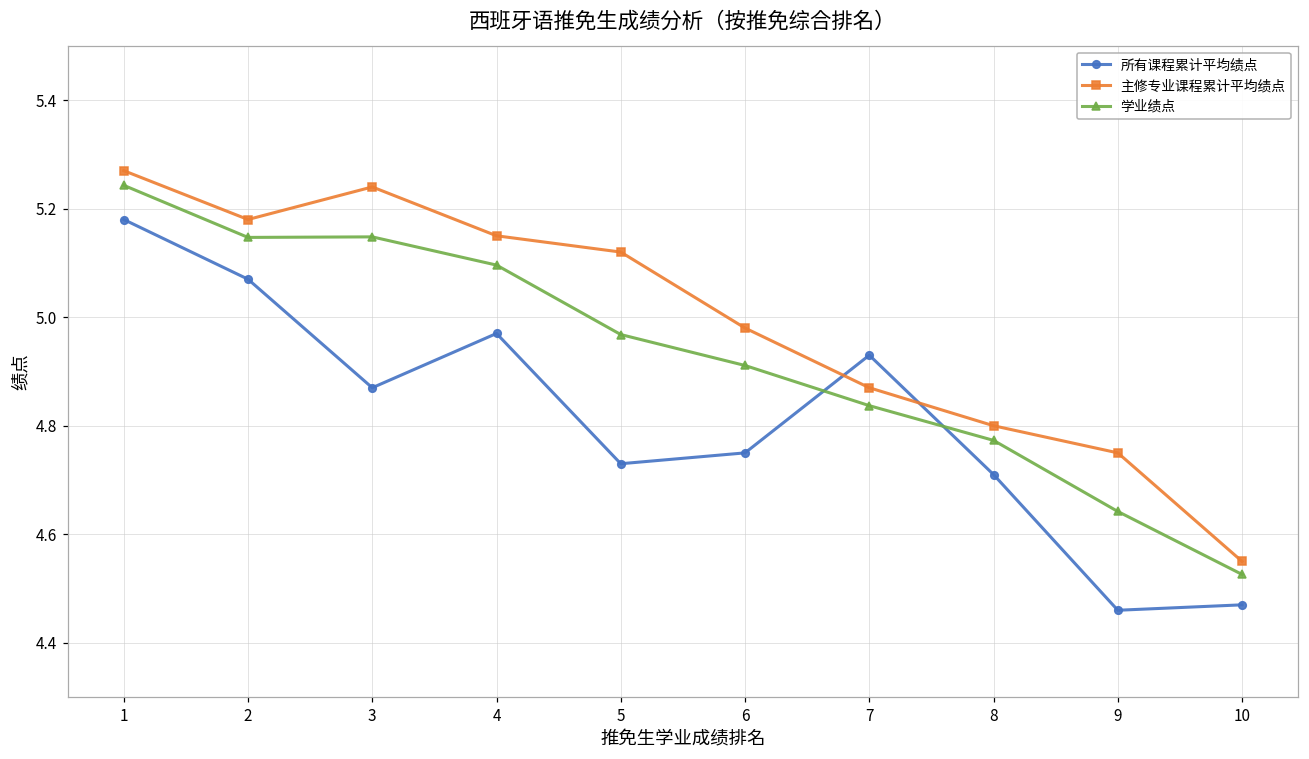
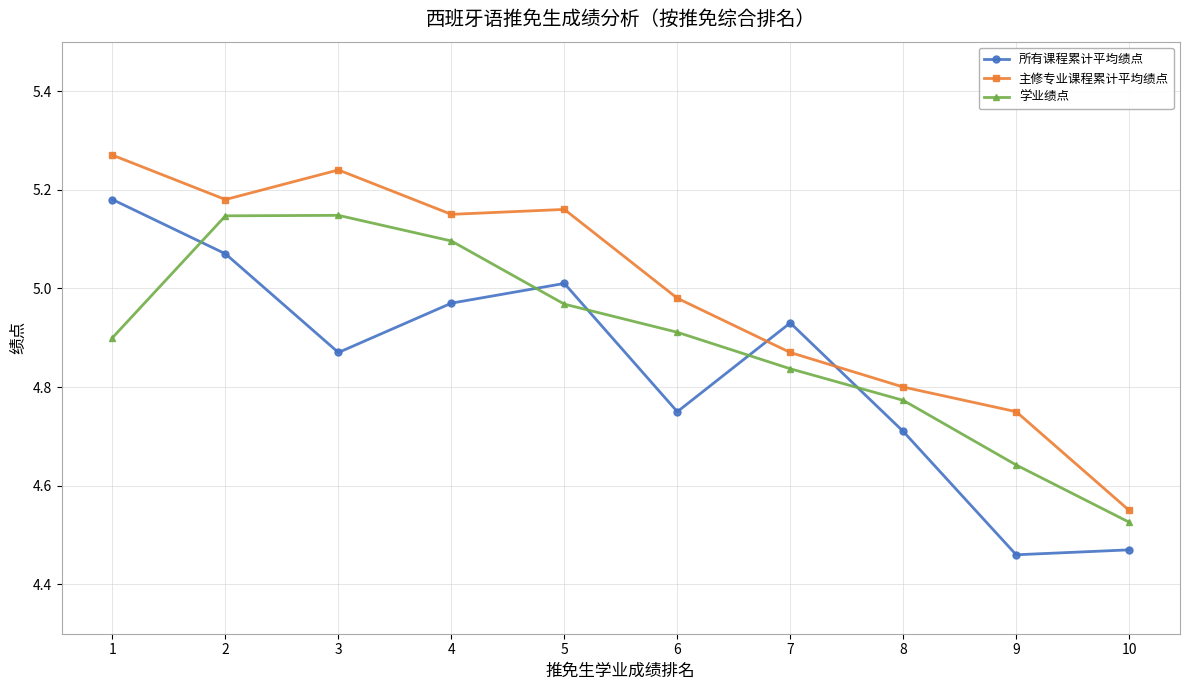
  {
    "所有课程累计平均绩点": {
      "1": 5.18,
      "2": 5.07,
      "3": 4.87,
      "4": 4.97,
-     "5": 4.73,
+     "5": 5.01,
      "6": 4.75,
      "7": 4.93,
      "8": 4.71,
      "9": 4.46,
      "10": 4.47
    },
    "主修专业课程累计平均绩点": {
      "1": 5.27,
      "2": 5.18,
      "3": 5.24,
      "4": 5.15,
-     "5": 5.12,
+     "5": 5.16,
      "6": 4.98,
      "7": 4.87,
      "8": 4.80,
      "9": 4.75,
      "10": 4.55
    },
    "学业绩点": {
-     "1": 5.24,
+     "1": 4.90,
      "2": 5.15,
      "3": 5.15,
      "4": 5.10,
      "5": 4.97,
      "6": 4.91,
      "7": 4.84,
      "8": 4.77,
      "9": 4.64,
      "10": 4.53
    }
  }
